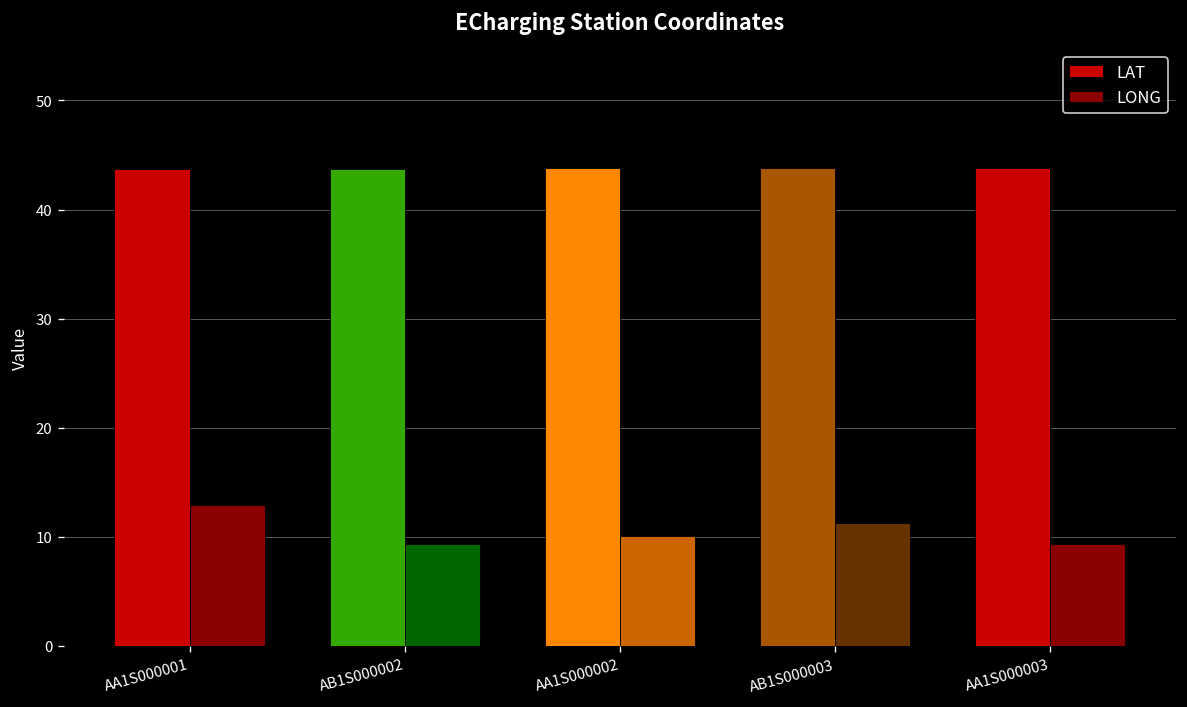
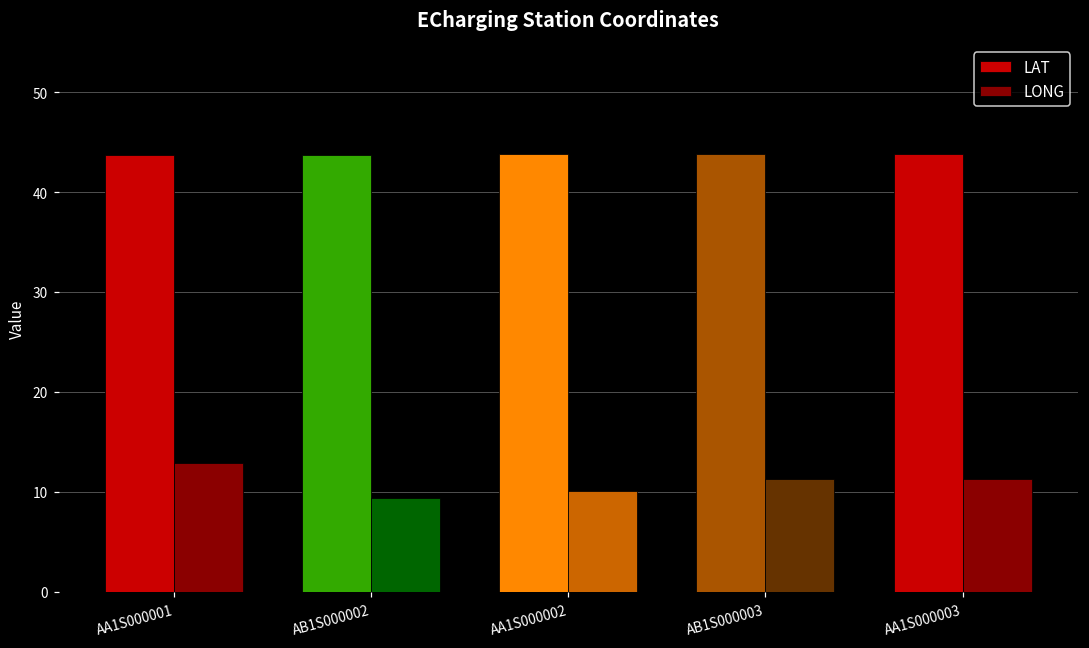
  {
    "LAT": {
      "AA1S000001": 44,
      "AB1S000002": 44,
      "AA1S000002": 44,
      "AB1S000003": 44,
      "AA1S000003": 44
    },
    "LONG": {
      "AA1S000001": 13,
      "AB1S000002": 9,
      "AA1S000002": 10,
      "AB1S000003": 11,
-     "AA1S000003": 9
+     "AA1S000003": 11
    }
  }
